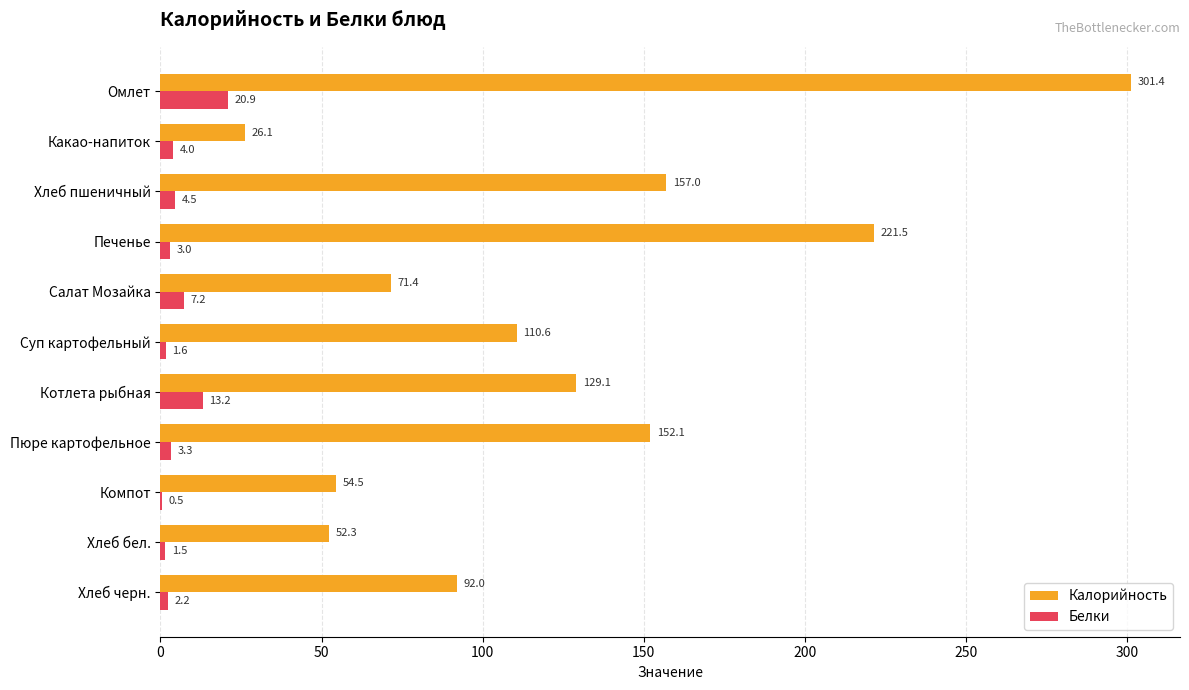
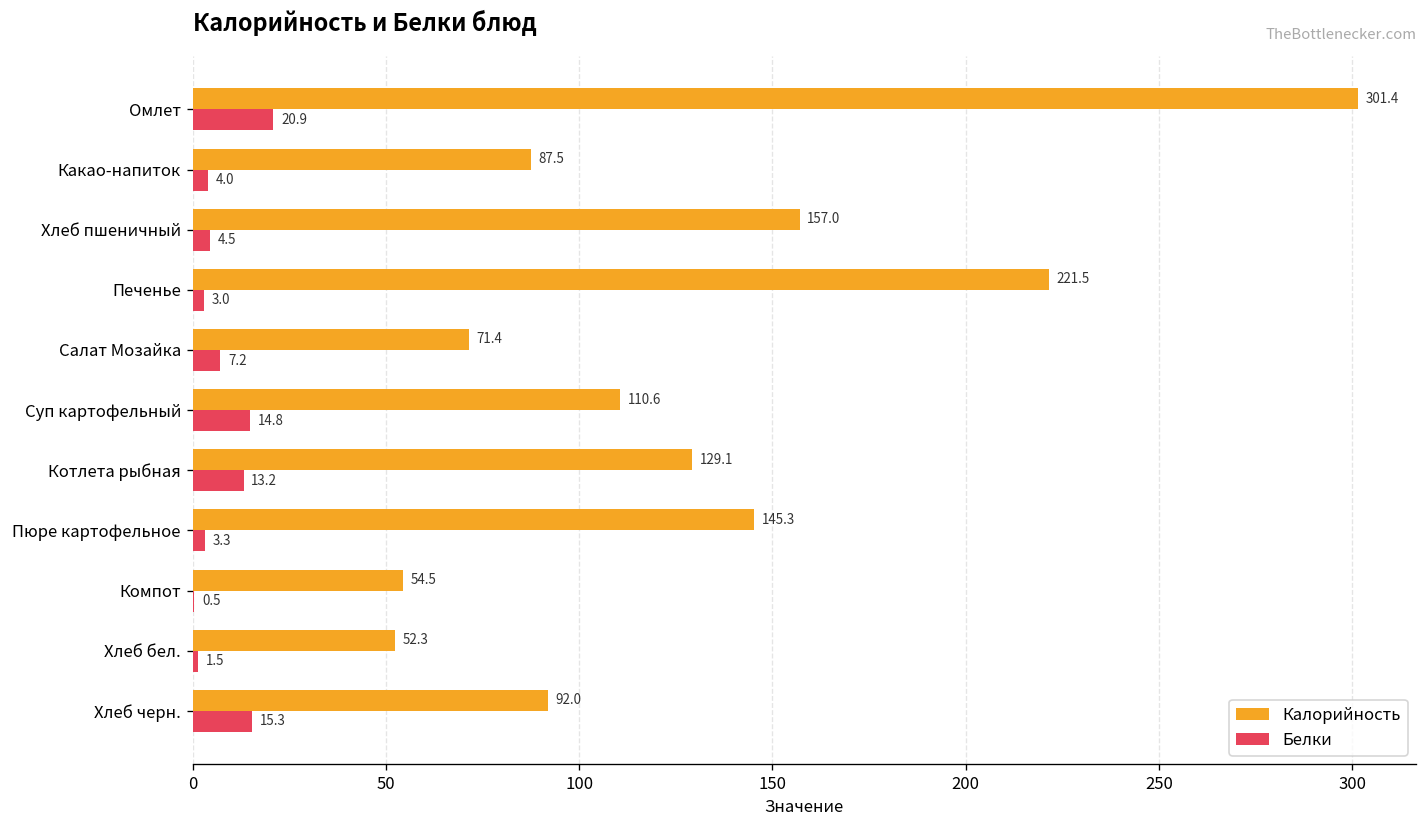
  {
    "Калорийность": {
      "Омлет": 301.4,
-     "Какао-напиток": 26.1,
+     "Какао-напиток": 87.5,
      "Хлеб пшеничный": 157.0,
      "Печенье": 221.5,
      "Салат Мозайка": 71.4,
      "Суп картофельный": 110.6,
      "Котлета рыбная": 129.1,
-     "Пюре картофельное": 152.1,
+     "Пюре картофельное": 145.3,
      "Компот": 54.5,
      "Хлеб бел.": 52.3,
      "Хлеб черн.": 92.0
    },
    "Белки": {
      "Омлет": 20.9,
      "Какао-напиток": 4.0,
      "Хлеб пшеничный": 4.5,
      "Печенье": 3.0,
      "Салат Мозайка": 7.2,
-     "Суп картофельный": 1.6,
+     "Суп картофельный": 14.8,
      "Котлета рыбная": 13.2,
      "Пюре картофельное": 3.3,
      "Компот": 0.5,
      "Хлеб бел.": 1.5,
-     "Хлеб черн.": 2.2
+     "Хлеб черн.": 15.3
    }
  }
